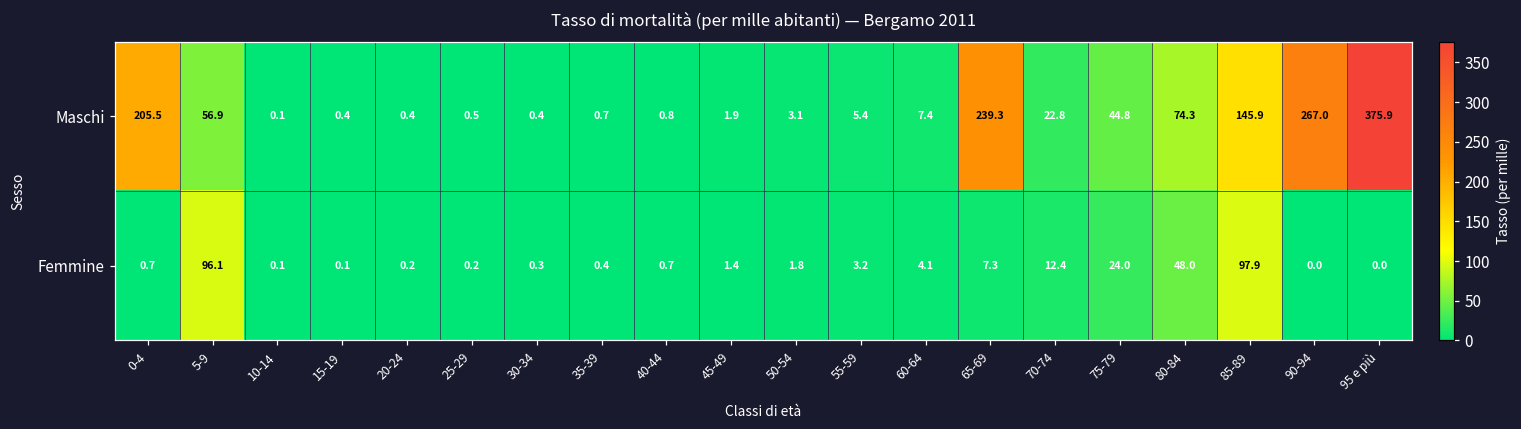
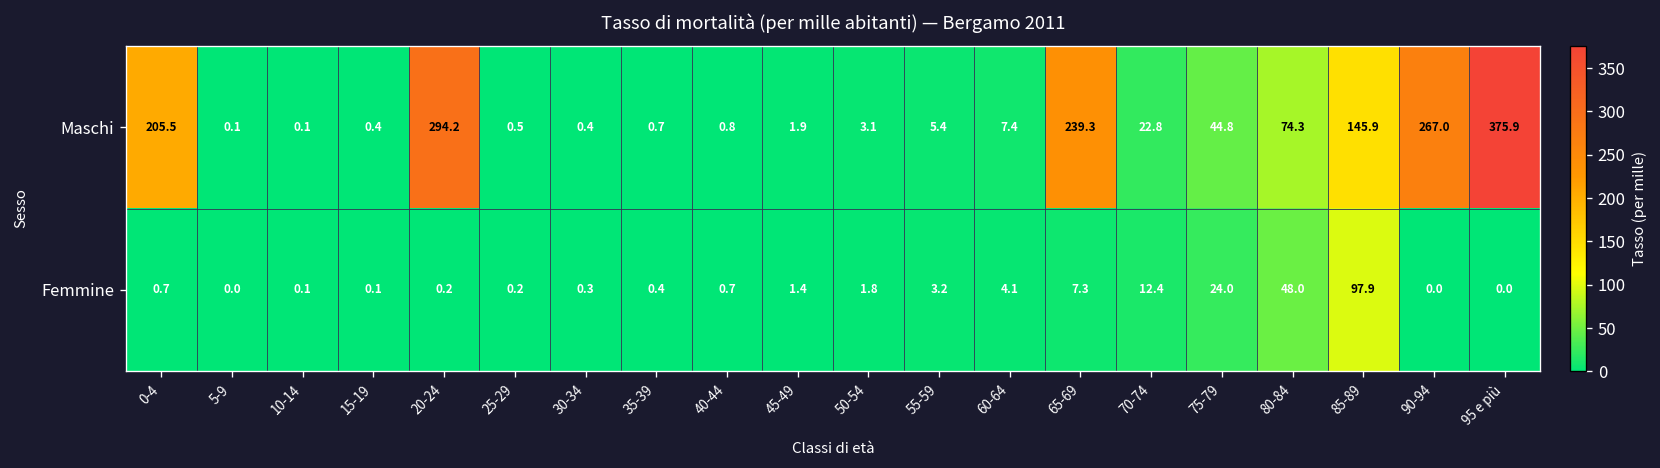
  {
    "Maschi": {
      "0-4": 205.5,
-     "5-9": 56.9,
+     "5-9": 0.1,
      "10-14": 0.1,
      "15-19": 0.4,
-     "20-24": 0.4,
+     "20-24": 294.2,
      "25-29": 0.5,
      "30-34": 0.4,
      "35-39": 0.7,
      "40-44": 0.8,
      "45-49": 1.9,
      "50-54": 3.1,
      "55-59": 5.4,
      "60-64": 7.4,
      "65-69": 239.3,
      "70-74": 22.8,
      "75-79": 44.8,
      "80-84": 74.3,
      "85-89": 145.9,
      "90-94": 267.0,
      "95 e più": 375.9
    },
    "Femmine": {
      "0-4": 0.7,
-     "5-9": 96.1,
+     "5-9": 0.0,
      "10-14": 0.1,
      "15-19": 0.1,
      "20-24": 0.2,
      "25-29": 0.2,
      "30-34": 0.3,
      "35-39": 0.4,
      "40-44": 0.7,
      "45-49": 1.4,
      "50-54": 1.8,
      "55-59": 3.2,
      "60-64": 4.1,
      "65-69": 7.3,
      "70-74": 12.4,
      "75-79": 24.0,
      "80-84": 48.0,
      "85-89": 97.9,
      "90-94": 0.0,
      "95 e più": 0.0
    }
  }
